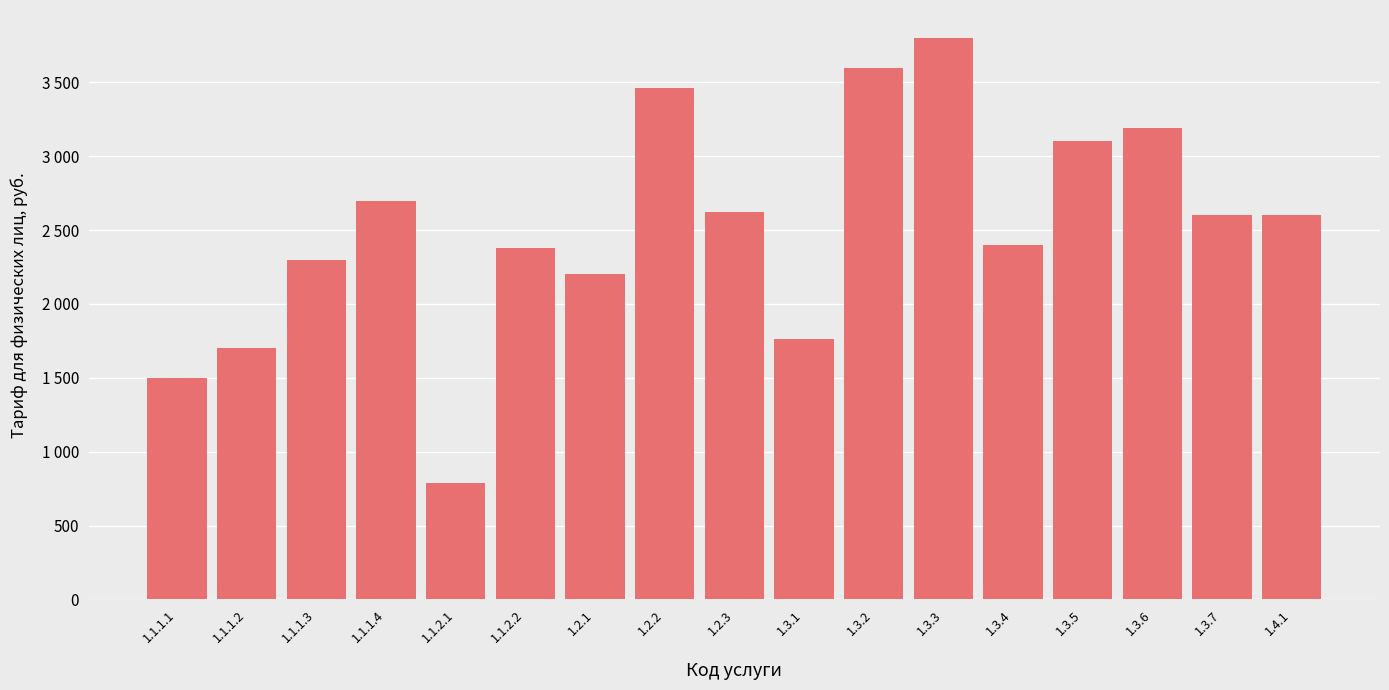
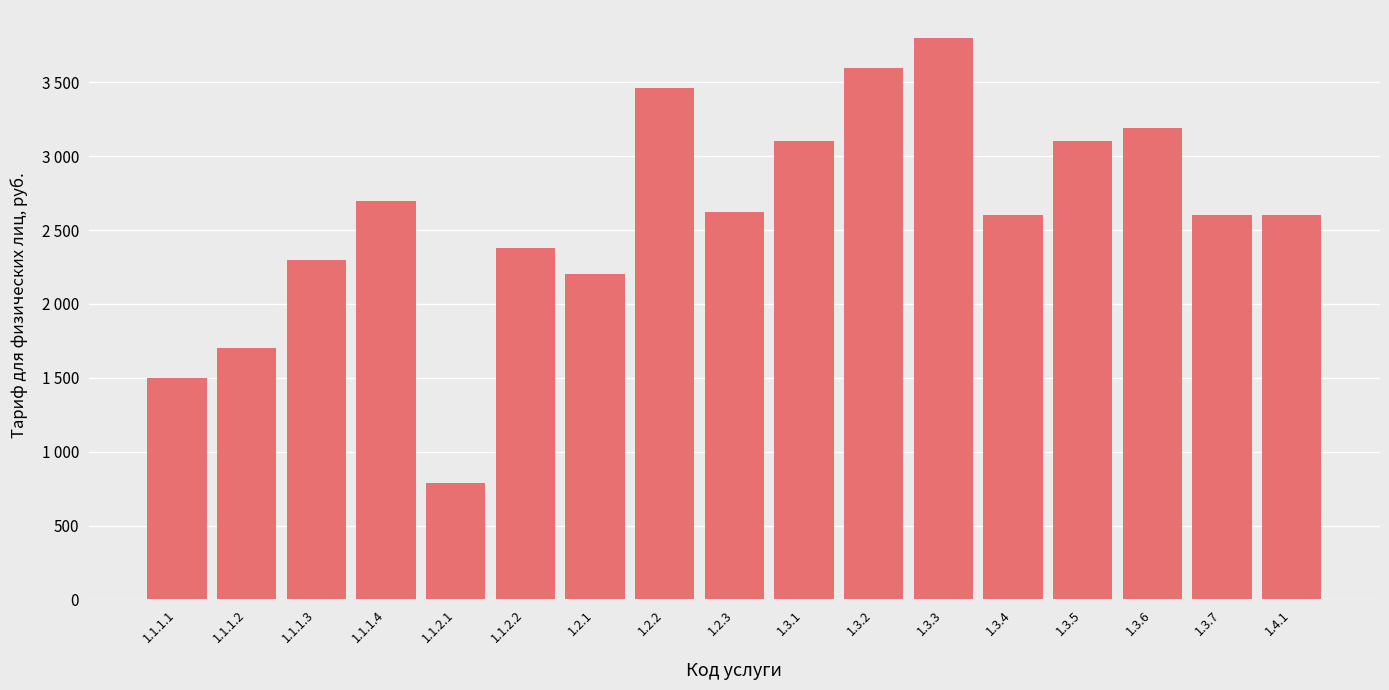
  {
    "1.1.1.1": 1500,
    "1.1.1.2": 1700,
    "1.1.1.3": 2300,
    "1.1.1.4": 2700,
    "1.1.2.1": 790,
    "1.1.2.2": 2380,
    "1.2.1": 2200,
    "1.2.2": 3460,
    "1.2.3": 2620,
-   "1.3.1": 1760,
+   "1.3.1": 3100,
    "1.3.2": 3600,
    "1.3.3": 3800,
-   "1.3.4": 2400,
+   "1.3.4": 2600,
    "1.3.5": 3100,
    "1.3.6": 3190,
    "1.3.7": 2600,
    "1.4.1": 2600
  }
